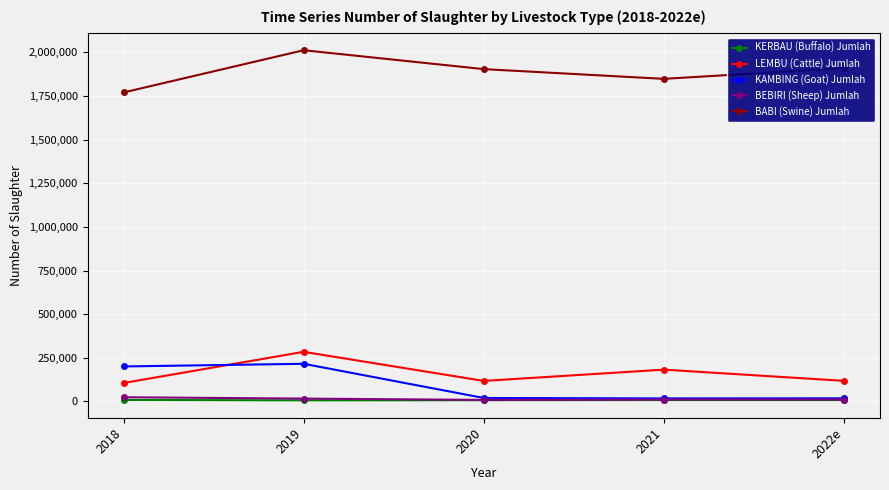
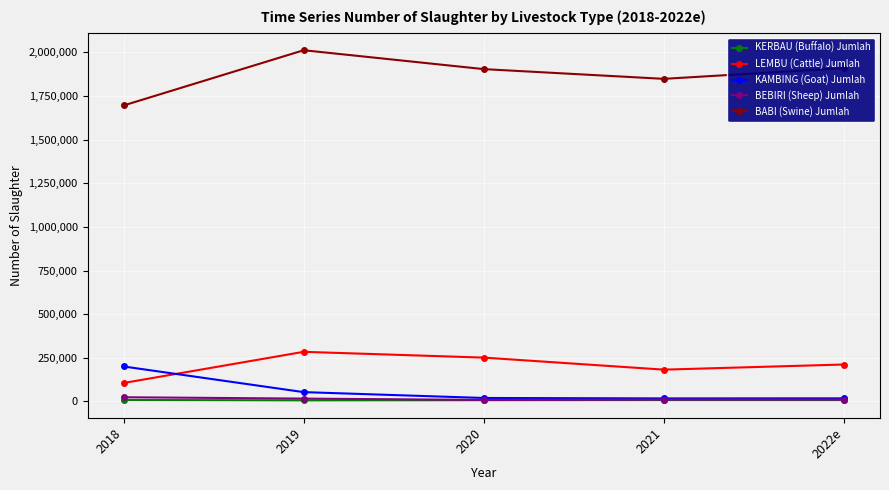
  {
    "KERBAU (Buffalo) Jumlah": {
      "2018": "10,000"
    },
    "LEMBU (Cattle) Jumlah": {
      "2018": "110,000",
      "2019": "280,000",
-     "2020": "120,000",
+     "2020": "250,000",
      "2021": "180,000",
-     "2022e": "120,000"
+     "2022e": "210,000"
    },
    "KAMBING (Goat) Jumlah": {
      "2018": "200,000",
-     "2019": "220,000"
+     "2019": "50,000"
    },
    "BEBIRI (Sheep) Jumlah": {
      "2018": "20,000"
    },
    "BABI (Swine) Jumlah": {
-     "2018": "1,770,000",
+     "2018": "1,700,000",
      "2019": "2,010,000",
      "2020": "1,900,000",
      "2021": "1,850,000"
    }
  }
